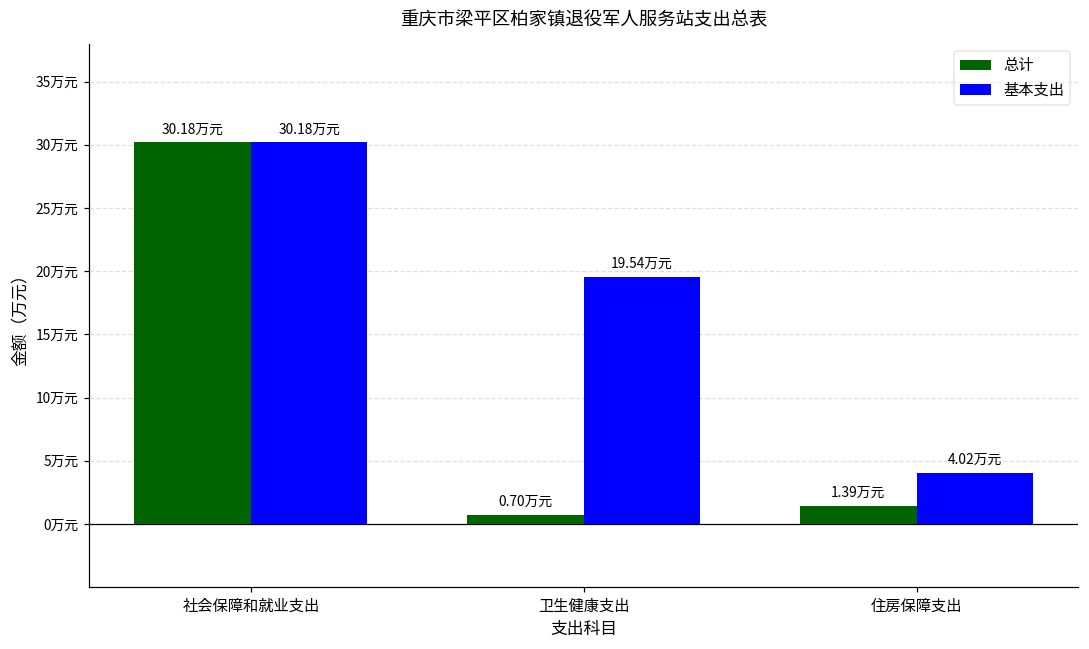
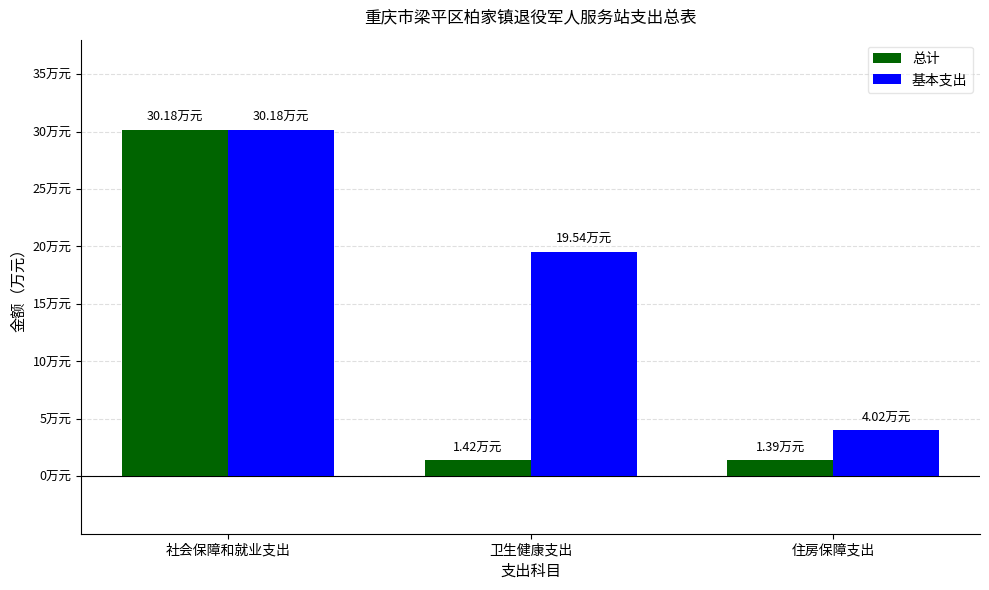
  {
    "总计": {
      "社会保障和就业支出": 30.18,
-     "卫生健康支出": 0.70,
+     "卫生健康支出": 1.42,
      "住房保障支出": 1.39
    },
    "基本支出": {
      "社会保障和就业支出": 30.18,
      "卫生健康支出": 19.54,
      "住房保障支出": 4.02
    }
  }
